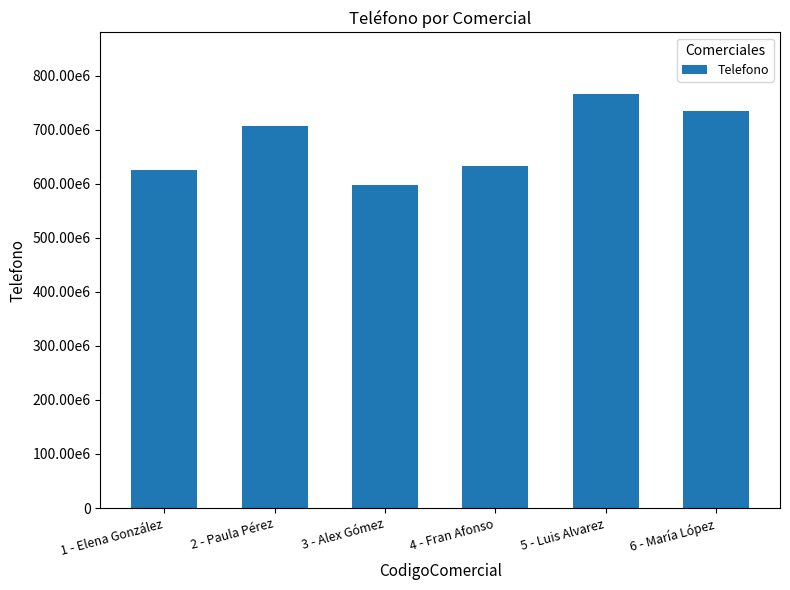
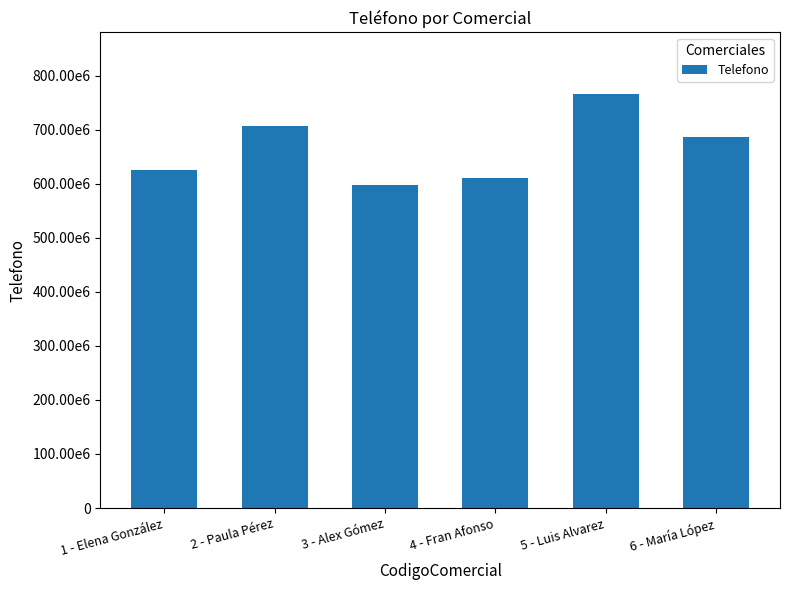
  {
    "1 - Elena González": 630000000,
    "2 - Paula Pérez": 710000000,
    "3 - Alex Gómez": 600000000,
-   "4 - Fran Afonso": 630000000,
+   "4 - Fran Afonso": 610000000,
    "5 - Luis Alvarez": 770000000,
-   "6 - María López": 730000000
+   "6 - María López": 690000000
  }
